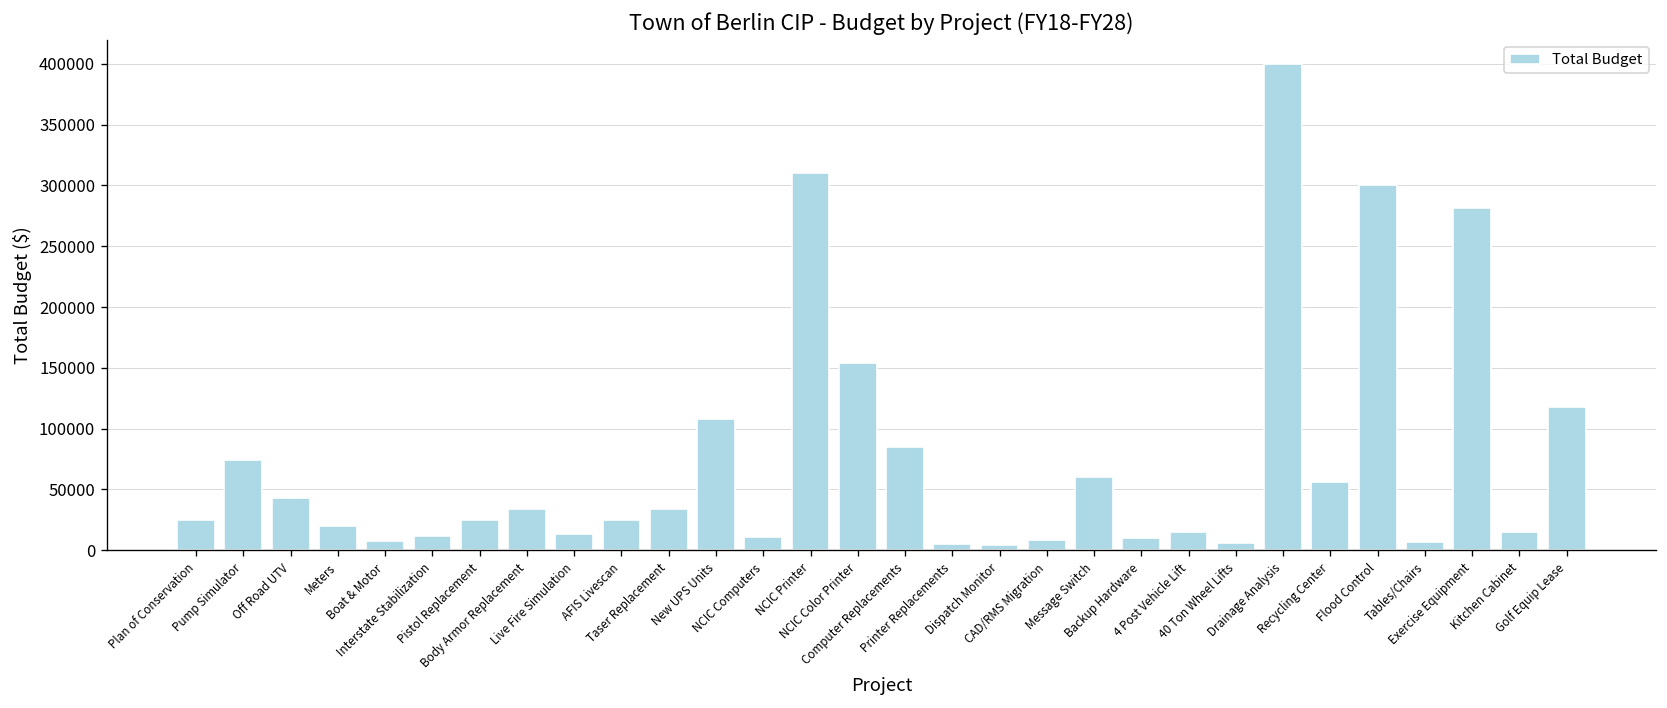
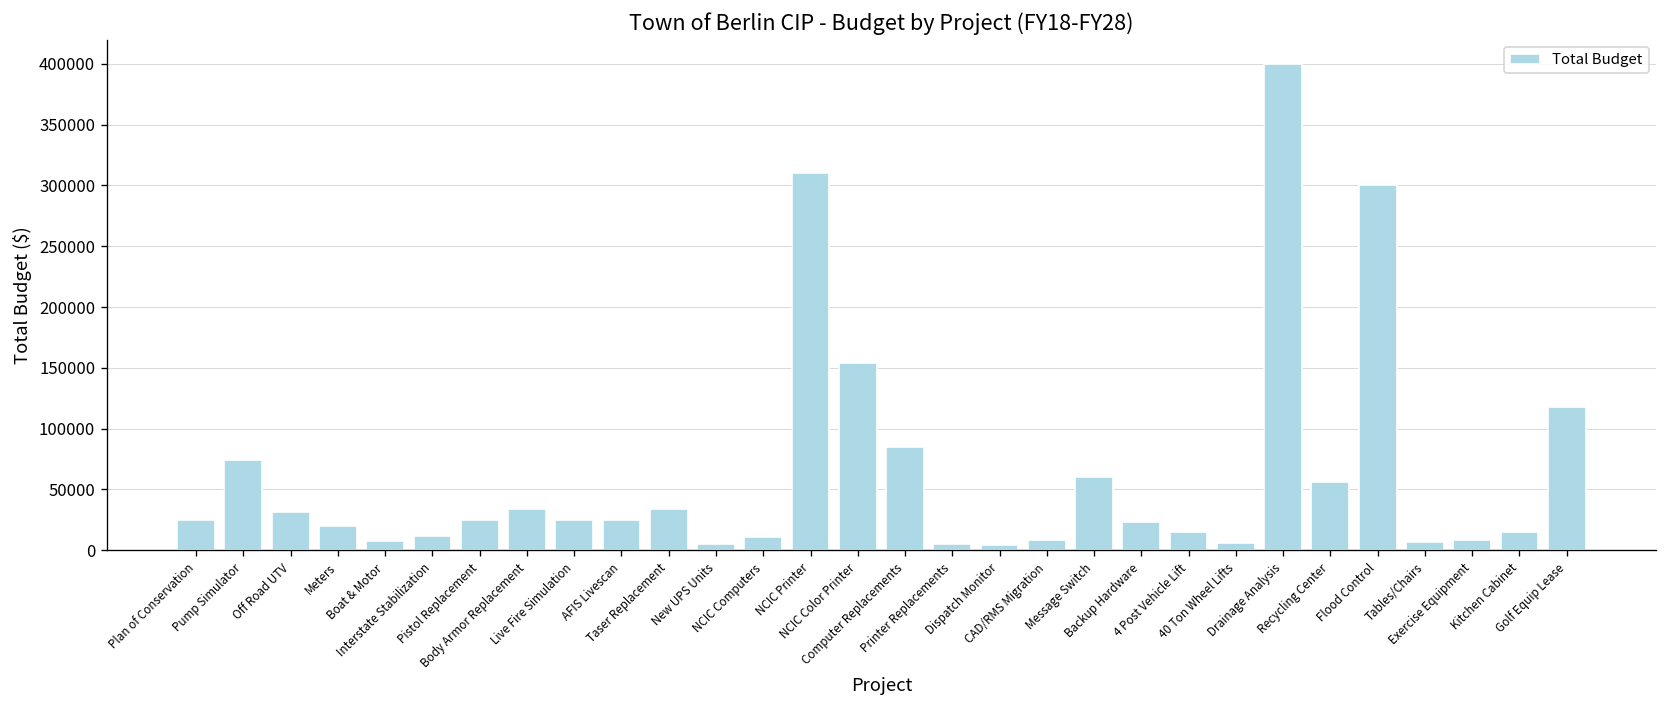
  {
    "Plan of Conservation": 25000,
    "Pump Simulator": 75000,
-   "Off Road UTV": 43000,
+   "Off Road UTV": 31000,
    "Meters": 20000,
    "Boat & Motor": 8000,
    "Interstate Stabilization": 11000,
    "Pistol Replacement": 25000,
    "Body Armor Replacement": 34000,
-   "Live Fire Simulation": 13000,
+   "Live Fire Simulation": 25000,
    "AFIS Livescan": 25000,
    "Taser Replacement": 34000,
-   "New UPS Units": 108000,
+   "New UPS Units": 5000,
    "NCIC Computers": 11000,
    "NCIC Printer": 310000,
    "NCIC Color Printer": 154000,
    "Computer Replacements": 85000,
    "Printer Replacements": 5000,
    "Dispatch Monitor": 4000,
    "CAD/RMS Migration": 8000,
    "Message Switch": 60000,
-   "Backup Hardware": 10000,
+   "Backup Hardware": 23000,
    "4 Post Vehicle Lift": 15000,
    "40 Ton Wheel Lifts": 6000,
    "Drainage Analysis": 400000,
    "Recycling Center": 56000,
    "Flood Control": 300000,
    "Tables/Chairs": 7000,
-   "Exercise Equipment": 281000,
+   "Exercise Equipment": 8000,
    "Kitchen Cabinet": 15000,
    "Golf Equip Lease": 118000
  }
